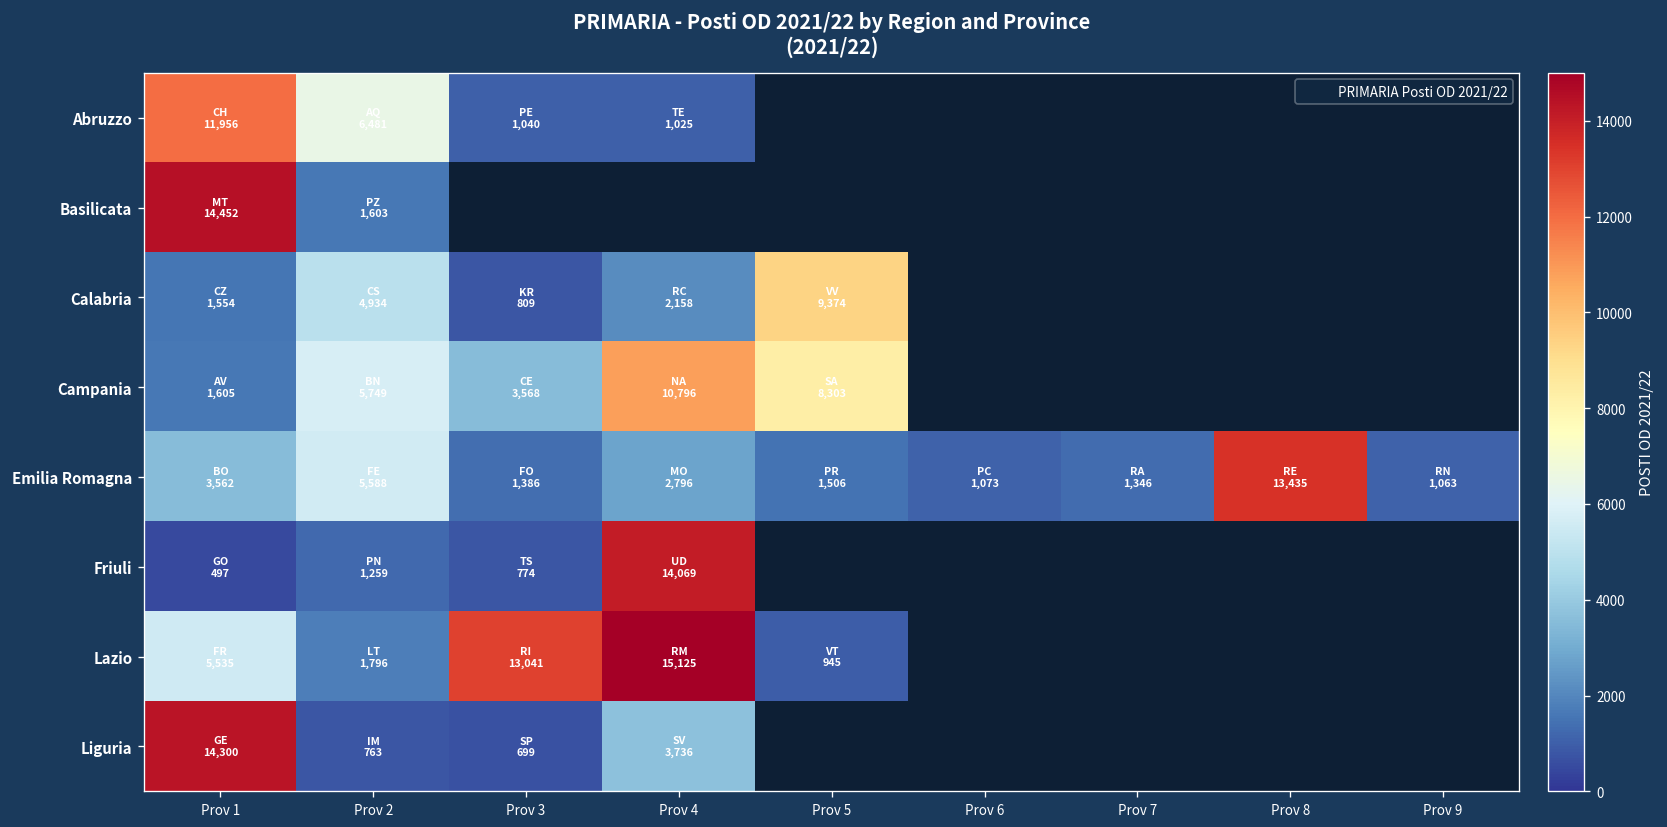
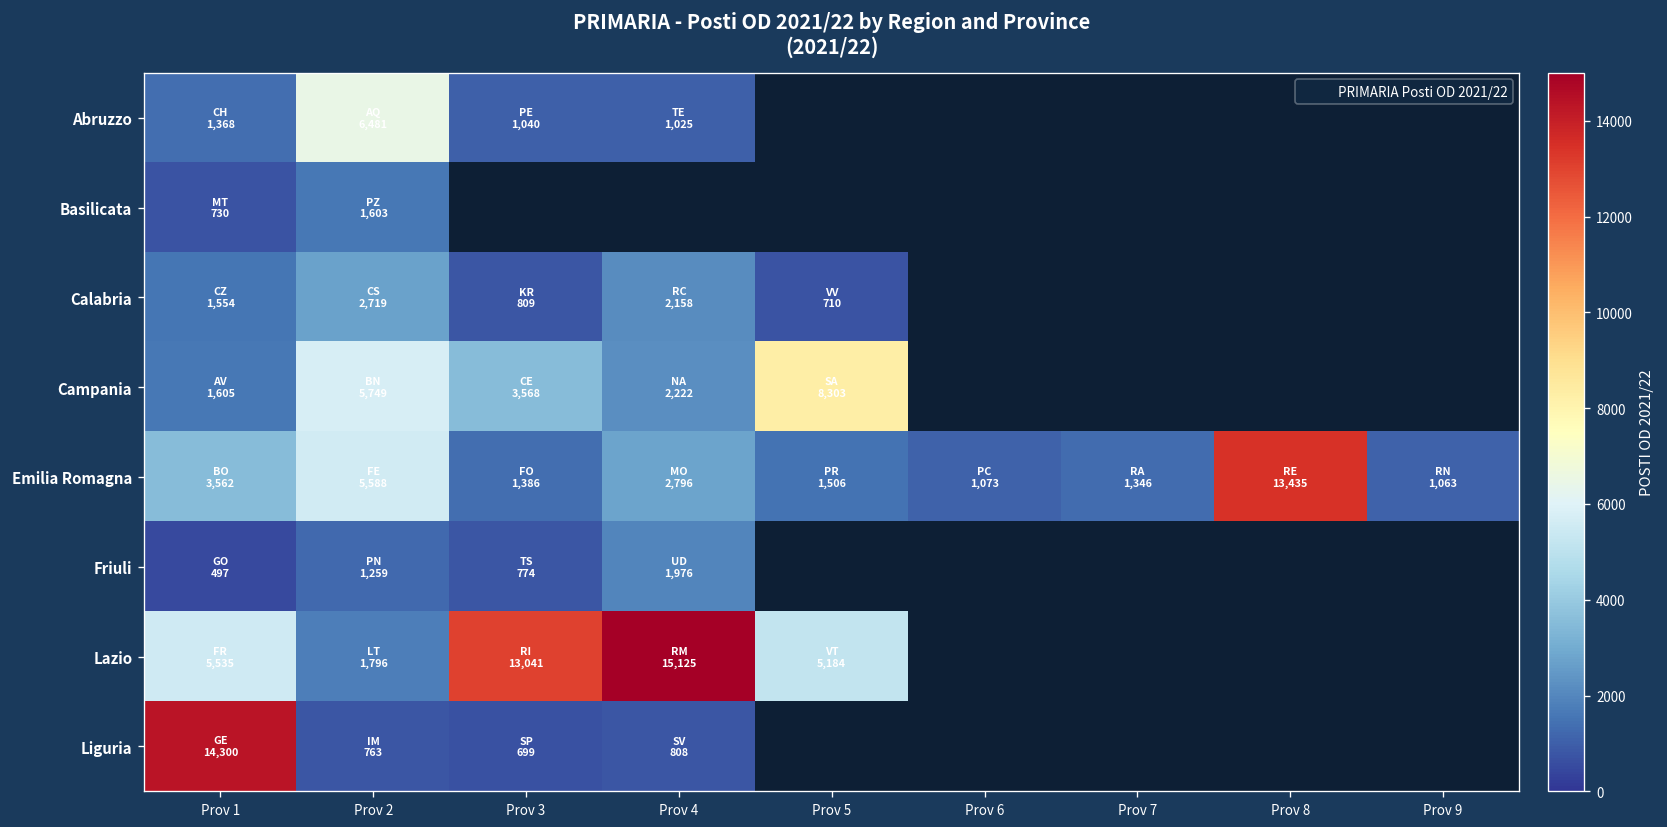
  {
    "Abruzzo": {
-     "Prov 1": "11,956",
+     "Prov 1": "1,368",
      "Prov 3": "1,040",
      "Prov 4": "1,025"
    },
    "Basilicata": {
-     "Prov 1": "14,452",
+     "Prov 1": "730",
      "Prov 2": "1,603"
    },
    "Calabria": {
      "Prov 1": "1,554",
-     "Prov 2": "4,934",
+     "Prov 2": "2,719",
      "Prov 3": "809",
      "Prov 4": "2,158",
-     "Prov 5": "9,374"
+     "Prov 5": "710"
    },
    "Campania": {
      "Prov 1": "1,605",
      "Prov 3": "3,568",
-     "Prov 4": "10,796",
+     "Prov 4": "2,222",
      "Prov 5": "8,303"
    },
    "Emilia Romagna": {
      "Prov 1": "3,562",
      "Prov 3": "1,386",
      "Prov 4": "2,796",
      "Prov 5": "1,506",
      "Prov 6": "1,073",
      "Prov 7": "1,346",
      "Prov 8": "13,435",
      "Prov 9": "1,063"
    },
    "Friuli": {
      "Prov 1": "497",
      "Prov 2": "1,259",
      "Prov 3": "774",
-     "Prov 4": "14,069"
+     "Prov 4": "1,976"
    },
    "Lazio": {
      "Prov 1": "5,535",
      "Prov 2": "1,796",
      "Prov 3": "13,041",
      "Prov 4": "15,125",
-     "Prov 5": "945"
+     "Prov 5": "5,184"
    },
    "Liguria": {
      "Prov 1": "14,300",
      "Prov 2": "763",
      "Prov 3": "699",
-     "Prov 4": "3,736"
+     "Prov 4": "808"
    }
  }
